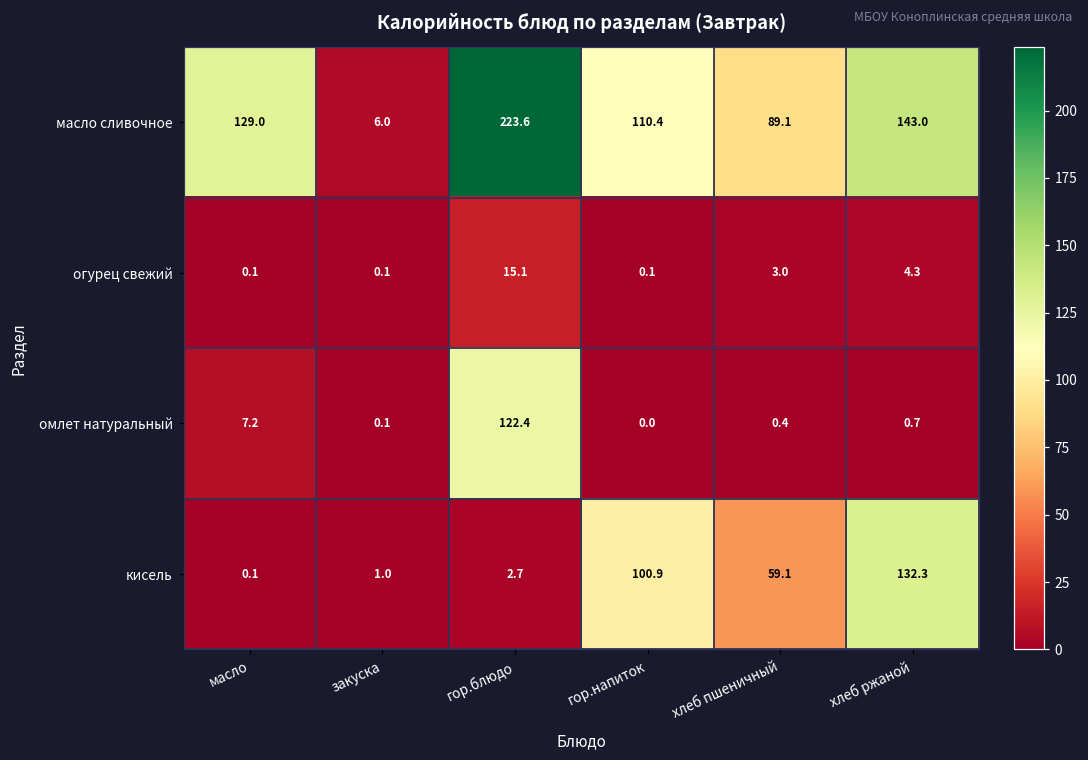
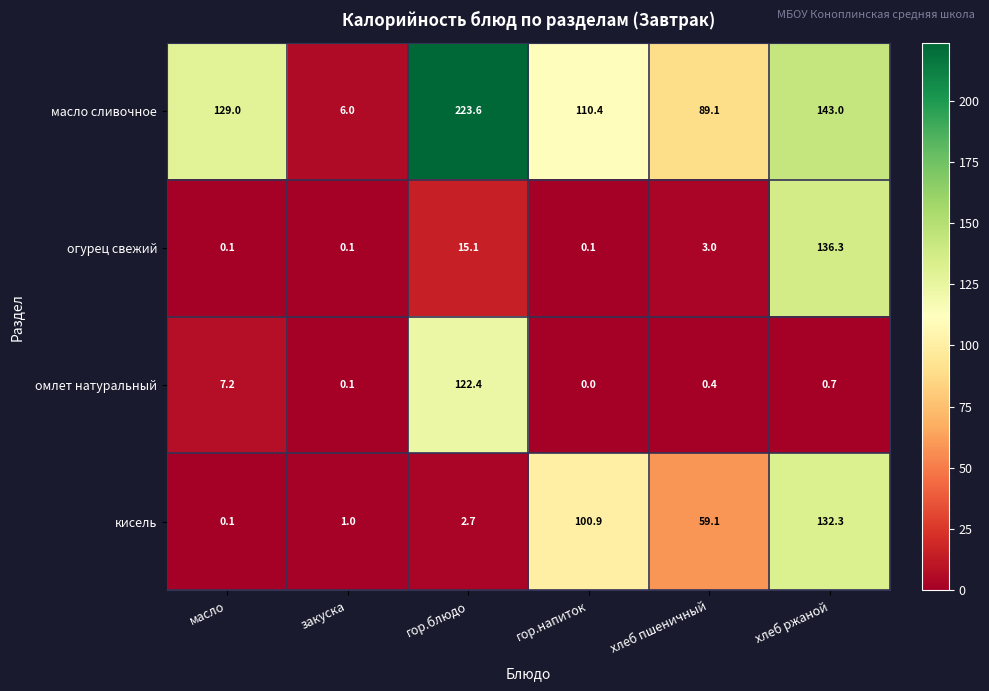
  {
    "масло сливочное": {
      "масло": 129.0,
      "закуска": 6.0,
      "гор.блюдо": 223.6,
      "гор.напиток": 110.4,
      "хлеб пшеничный": 89.1,
      "хлеб ржаной": 143.0
    },
    "огурец свежий": {
      "масло": 0.1,
      "закуска": 0.1,
      "гор.блюдо": 15.1,
      "гор.напиток": 0.1,
      "хлеб пшеничный": 3.0,
-     "хлеб ржаной": 4.3
+     "хлеб ржаной": 136.3
    },
    "омлет натуральный": {
      "масло": 7.2,
      "закуска": 0.1,
      "гор.блюдо": 122.4,
      "гор.напиток": 0.0,
      "хлеб пшеничный": 0.4,
      "хлеб ржаной": 0.7
    },
    "кисель": {
      "масло": 0.1,
      "закуска": 1.0,
      "гор.блюдо": 2.7,
      "гор.напиток": 100.9,
      "хлеб пшеничный": 59.1,
      "хлеб ржаной": 132.3
    }
  }
